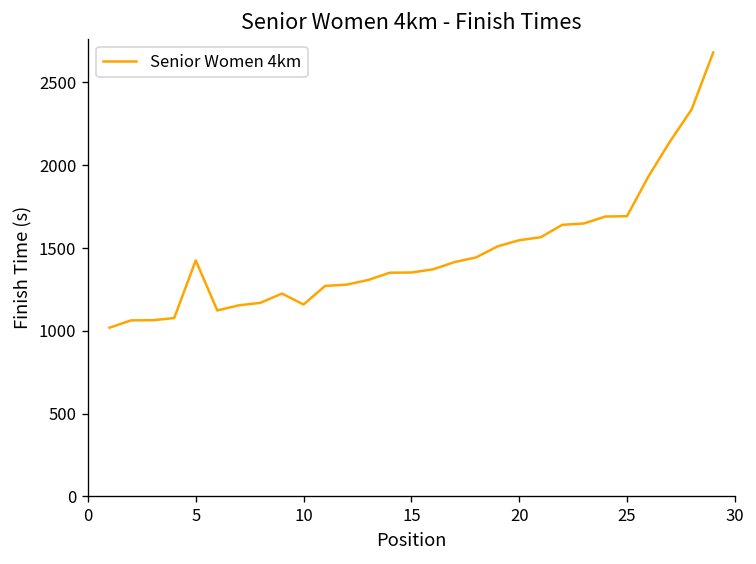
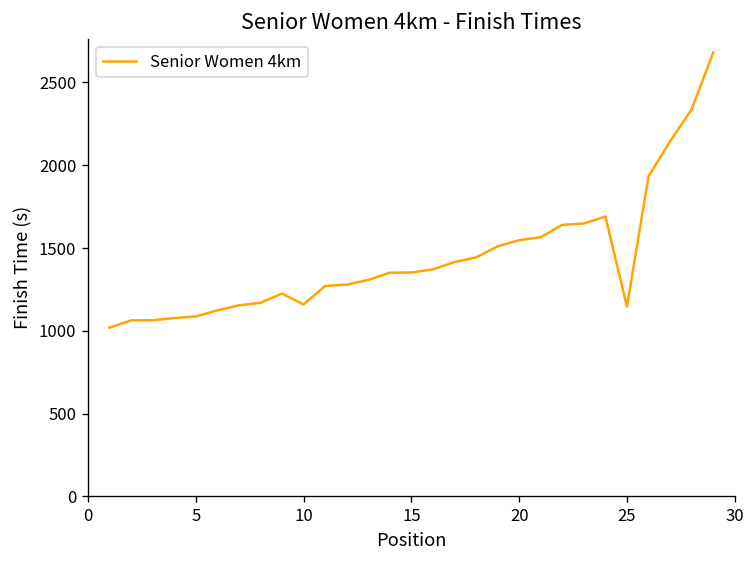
  {
-   "5": 1430,
+   "5": 1090,
    "10": 1160,
    "15": 1350,
    "20": 1550,
-   "25": 1690
+   "25": 1150
  }
